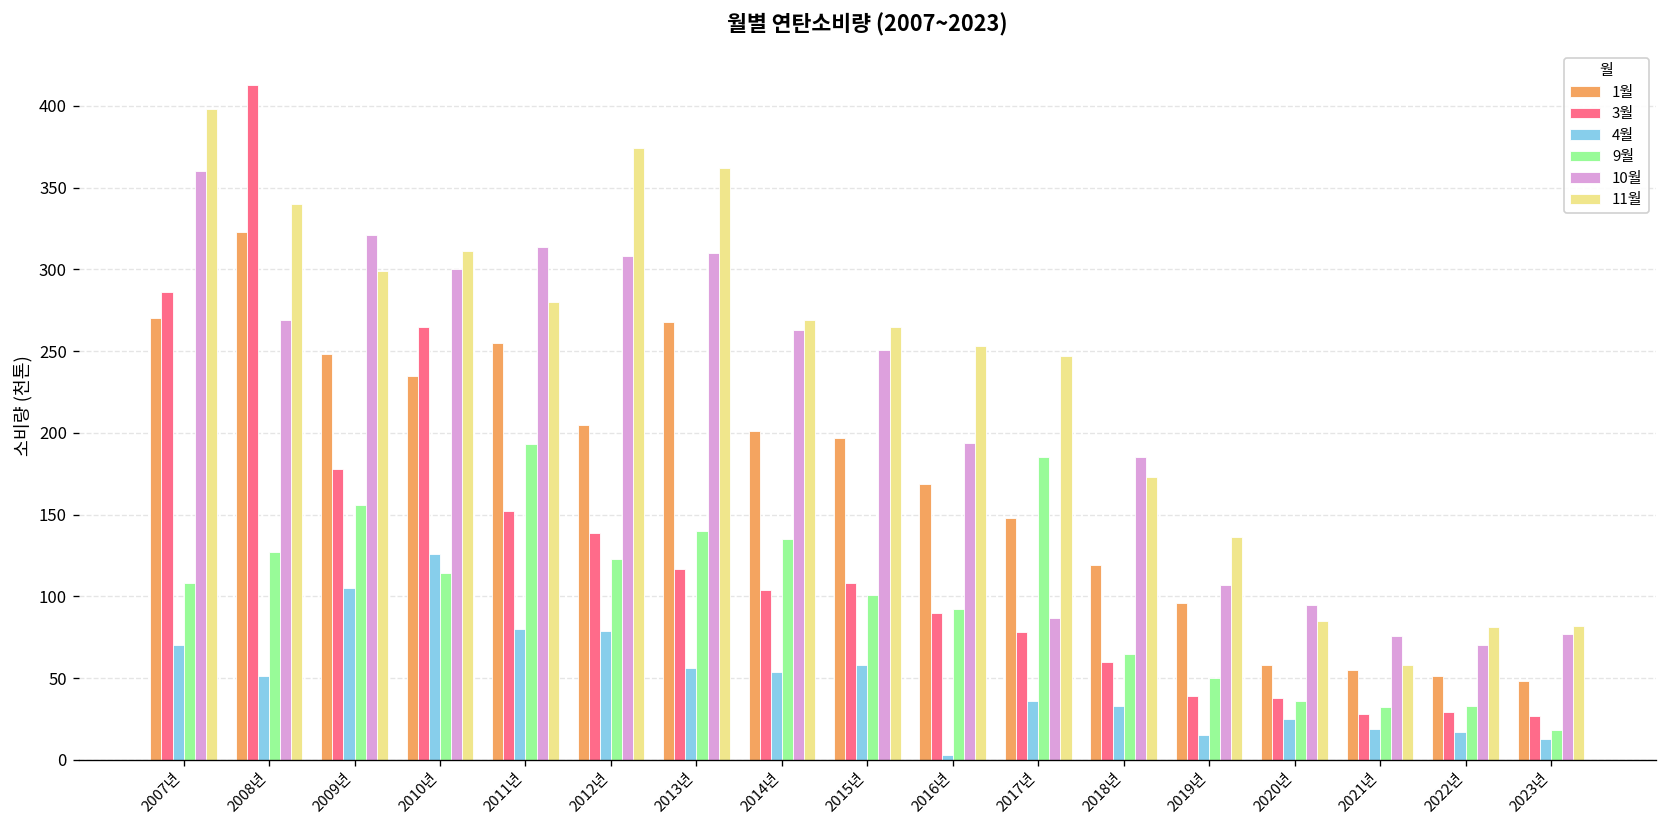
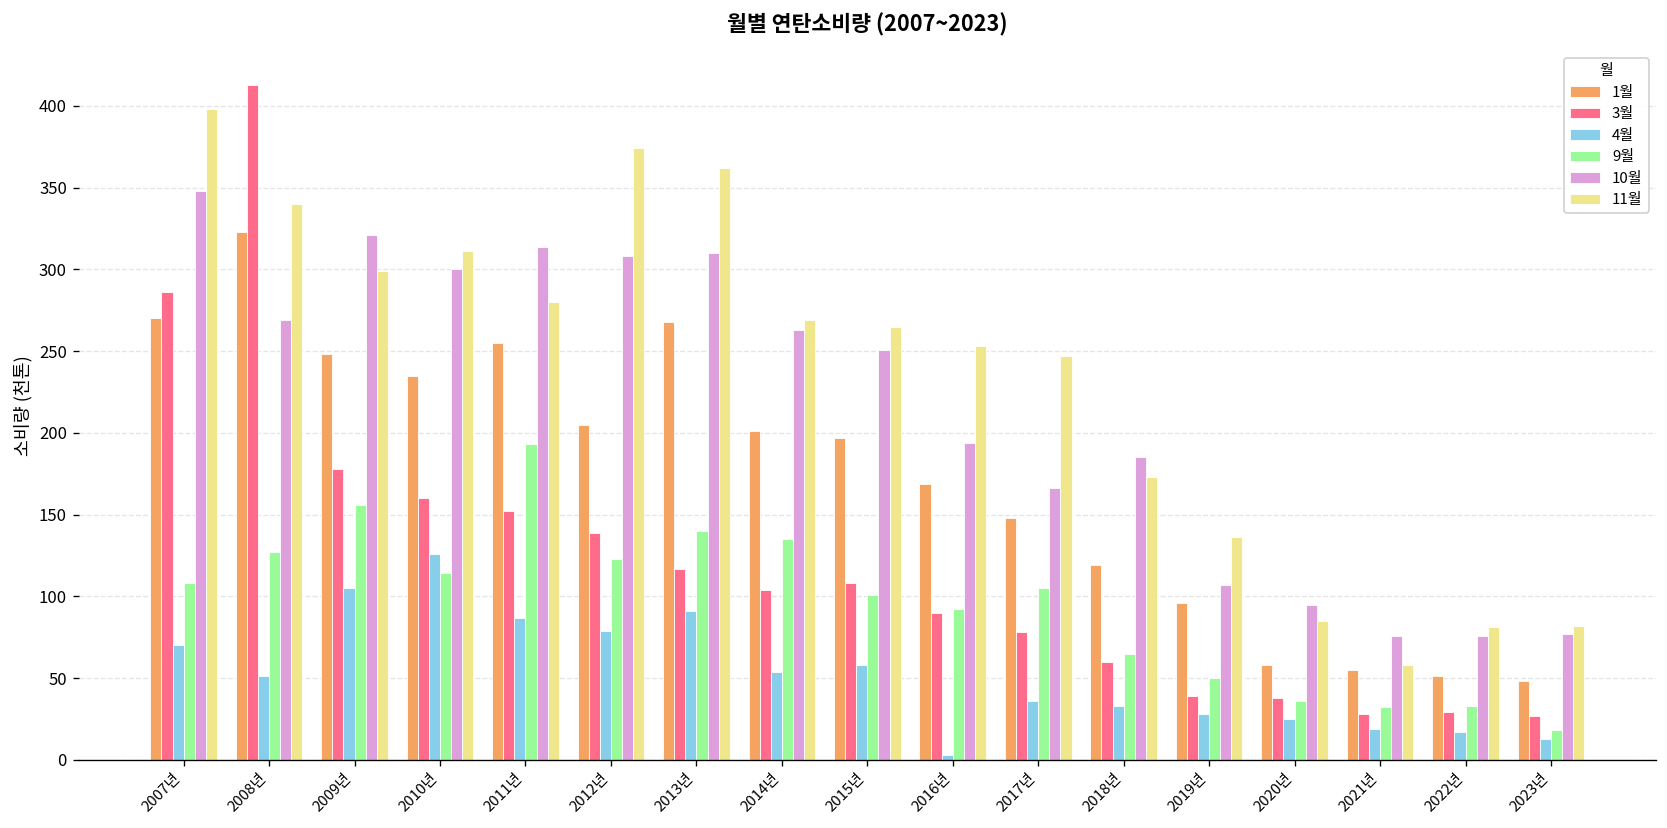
  {
    "1월": {
      "2007년": 270,
      "2008년": 323,
      "2009년": 248,
      "2010년": 235,
      "2011년": 255,
      "2012년": 205,
      "2013년": 268,
      "2014년": 201,
      "2015년": 197,
      "2016년": 169,
      "2017년": 148,
      "2018년": 119,
      "2019년": 96,
      "2020년": 58,
      "2021년": 55,
      "2022년": 51,
      "2023년": 48
    },
    "3월": {
      "2007년": 286,
      "2008년": 413,
      "2009년": 178,
-     "2010년": 265,
+     "2010년": 160,
      "2011년": 152,
      "2012년": 139,
      "2013년": 117,
      "2014년": 104,
      "2015년": 108,
      "2016년": 90,
      "2017년": 78,
      "2018년": 60,
      "2019년": 39,
      "2020년": 38,
      "2021년": 28,
      "2022년": 29,
      "2023년": 27
    },
    "4월": {
      "2007년": 70,
      "2008년": 51,
      "2009년": 105,
      "2010년": 126,
-     "2011년": 80,
+     "2011년": 87,
      "2012년": 79,
-     "2013년": 56,
+     "2013년": 91,
      "2014년": 54,
      "2015년": 58,
      "2016년": 3,
      "2017년": 36,
      "2018년": 33,
-     "2019년": 15,
+     "2019년": 28,
      "2020년": 25,
      "2021년": 19,
      "2022년": 17,
      "2023년": 13
    },
    "9월": {
      "2007년": 108,
      "2008년": 127,
      "2009년": 156,
      "2010년": 114,
      "2011년": 193,
      "2012년": 123,
      "2013년": 140,
      "2014년": 135,
      "2015년": 101,
      "2016년": 92,
-     "2017년": 185,
+     "2017년": 105,
      "2018년": 65,
      "2019년": 50,
      "2020년": 36,
      "2021년": 32,
      "2022년": 33,
      "2023년": 18
    },
    "10월": {
-     "2007년": 360,
+     "2007년": 348,
      "2008년": 269,
      "2009년": 321,
      "2010년": 300,
      "2011년": 314,
      "2012년": 308,
      "2013년": 310,
      "2014년": 263,
      "2015년": 251,
      "2016년": 194,
-     "2017년": 87,
+     "2017년": 166,
      "2018년": 185,
      "2019년": 107,
      "2020년": 95,
      "2021년": 76,
-     "2022년": 70,
+     "2022년": 76,
      "2023년": 77
    },
    "11월": {
      "2007년": 398,
      "2008년": 340,
      "2009년": 299,
      "2010년": 311,
      "2011년": 280,
      "2012년": 374,
      "2013년": 362,
      "2014년": 269,
      "2015년": 265,
      "2016년": 253,
      "2017년": 247,
      "2018년": 173,
      "2019년": 136,
      "2020년": 85,
      "2021년": 58,
      "2022년": 81,
      "2023년": 82
    }
  }
